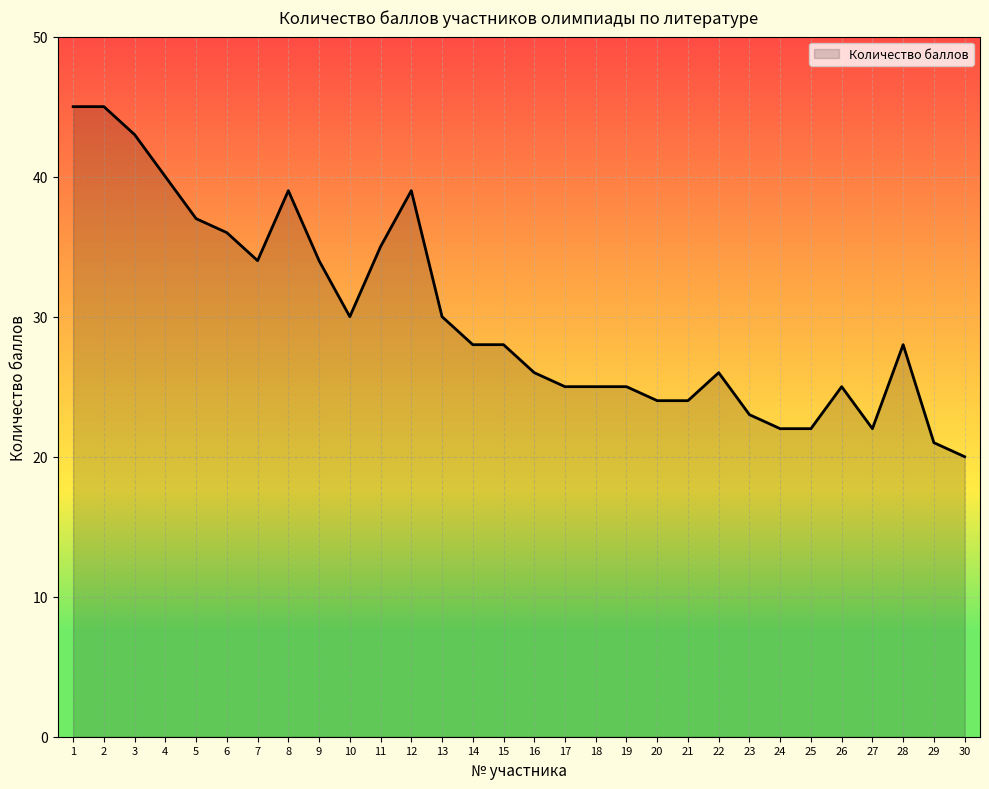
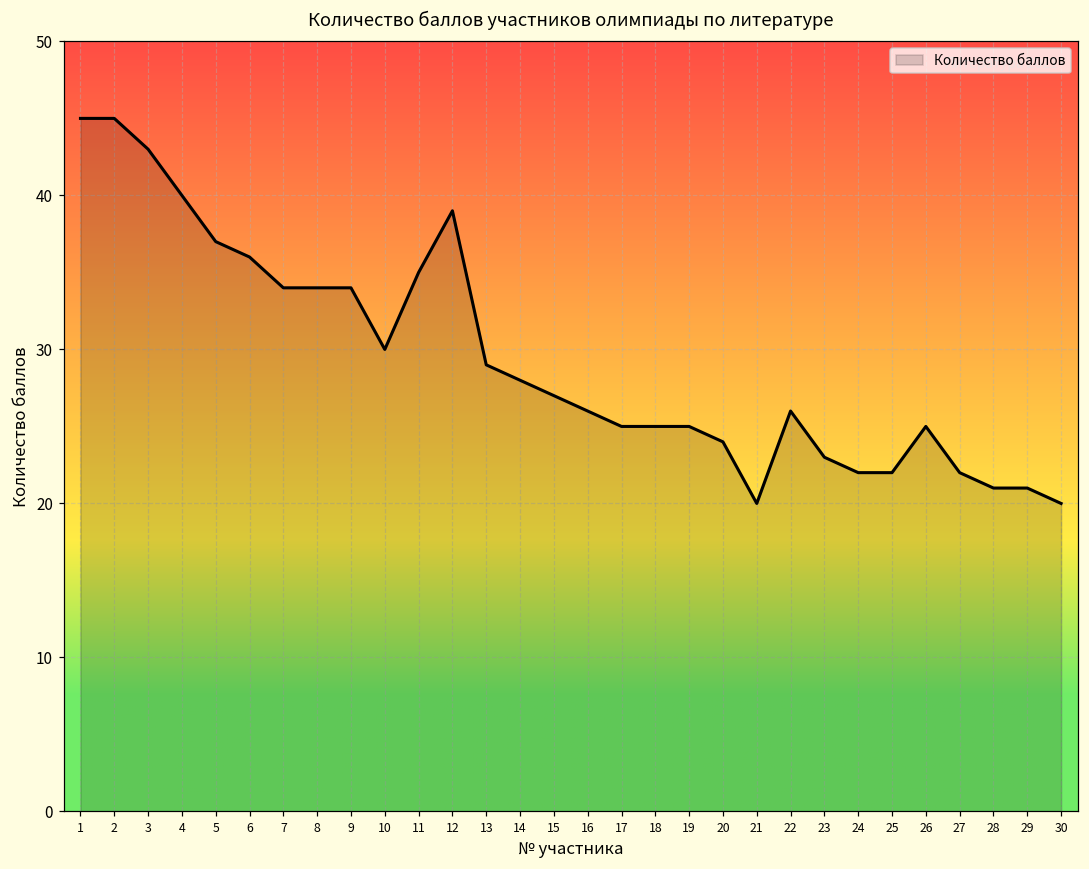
  {
    "1": 45,
    "2": 45,
    "3": 43,
    "4": 40,
    "5": 37,
    "6": 36,
    "7": 34,
-   "8": 39,
+   "8": 34,
    "9": 34,
    "10": 30,
    "11": 35,
    "12": 39,
-   "13": 30,
+   "13": 29,
    "14": 28,
-   "15": 28,
+   "15": 27,
    "16": 26,
    "17": 25,
    "18": 25,
    "19": 25,
    "20": 24,
-   "21": 24,
+   "21": 20,
    "22": 26,
    "23": 23,
    "24": 22,
    "25": 22,
    "26": 25,
    "27": 22,
-   "28": 28,
+   "28": 21,
    "29": 21,
    "30": 20
  }
